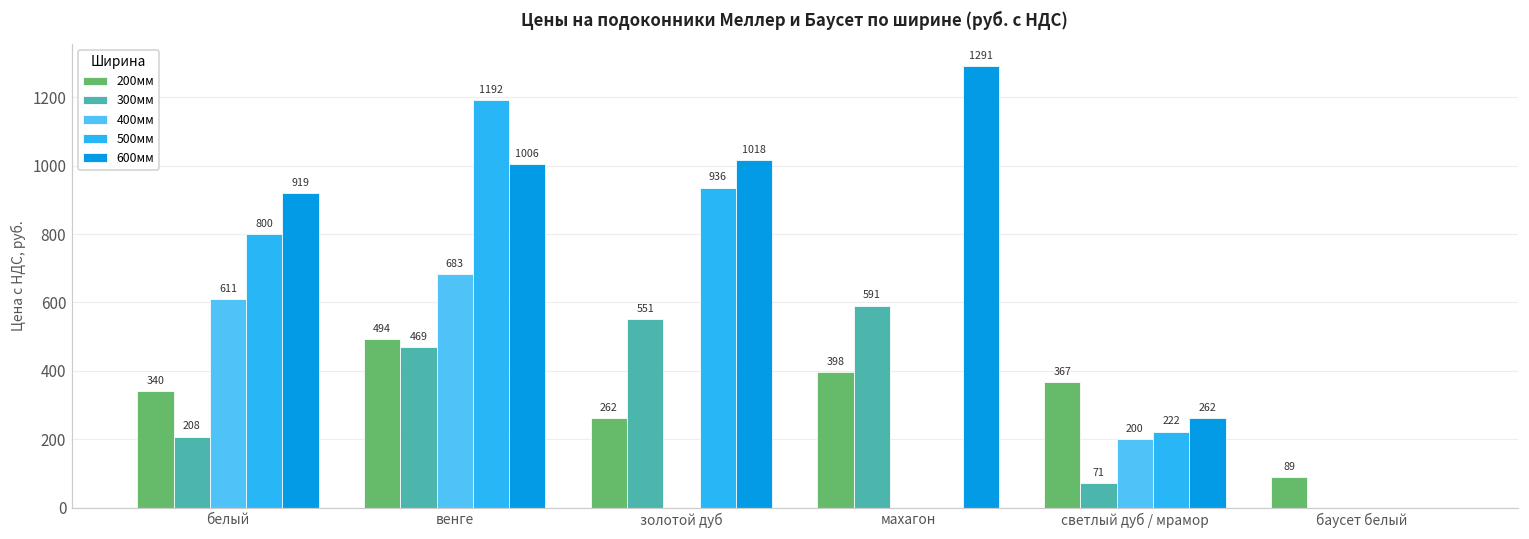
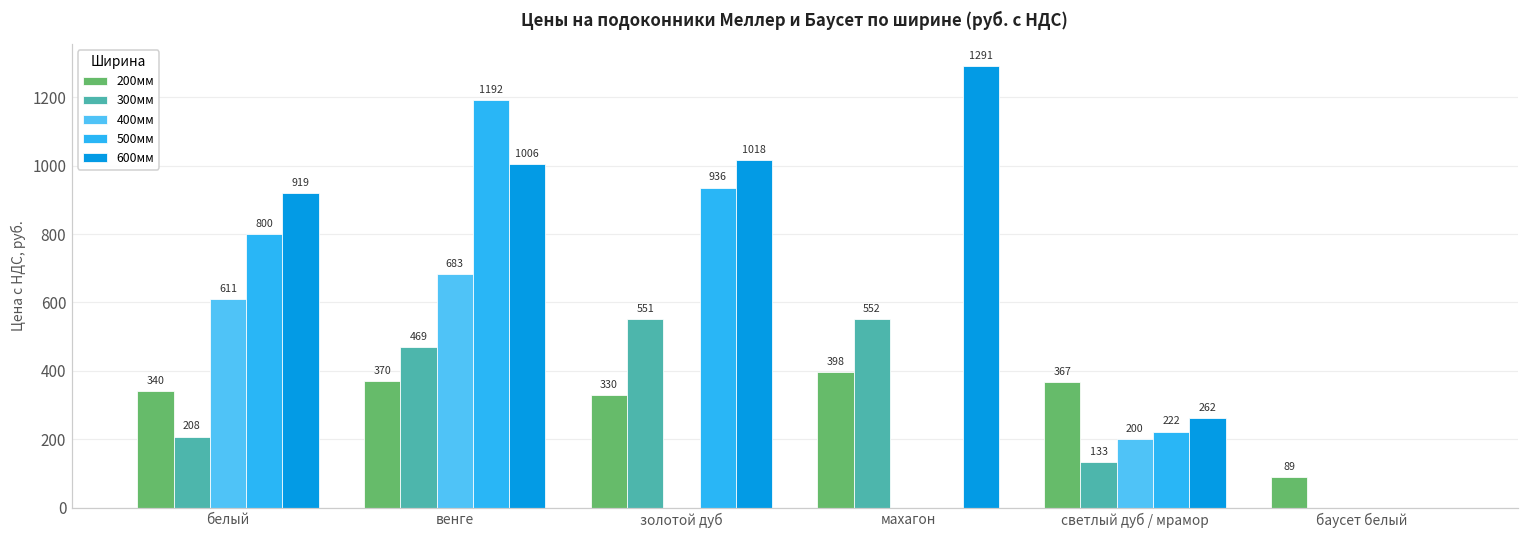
  {
    "200мм": {
      "белый": 340,
-     "венге": 494,
-     "золотой дуб": 262,
+     "венге": 370,
+     "золотой дуб": 330,
      "махагон": 398,
      "светлый дуб / мрамор": 367,
      "баусет белый": 89
    },
    "300мм": {
      "белый": 208,
      "венге": 469,
      "золотой дуб": 551,
-     "махагон": 591,
-     "светлый дуб / мрамор": 71
+     "махагон": 552,
+     "светлый дуб / мрамор": 133
    }
  }
